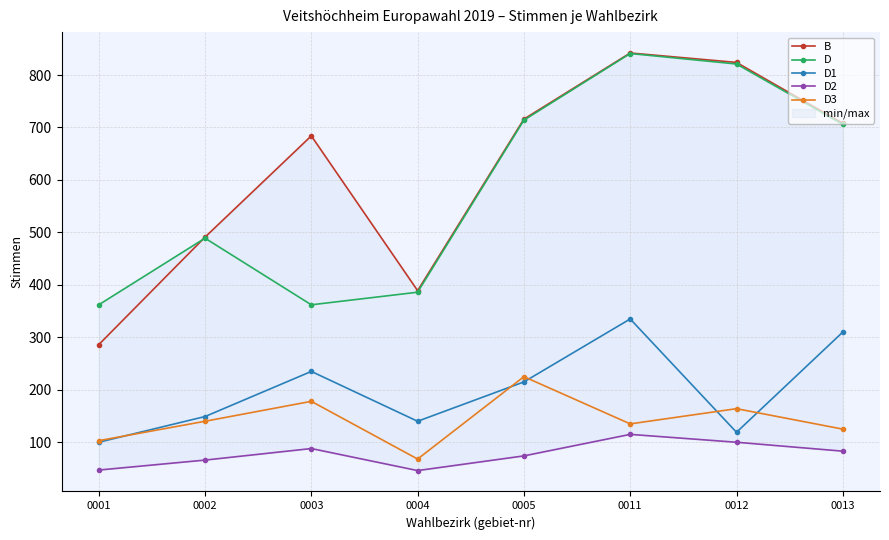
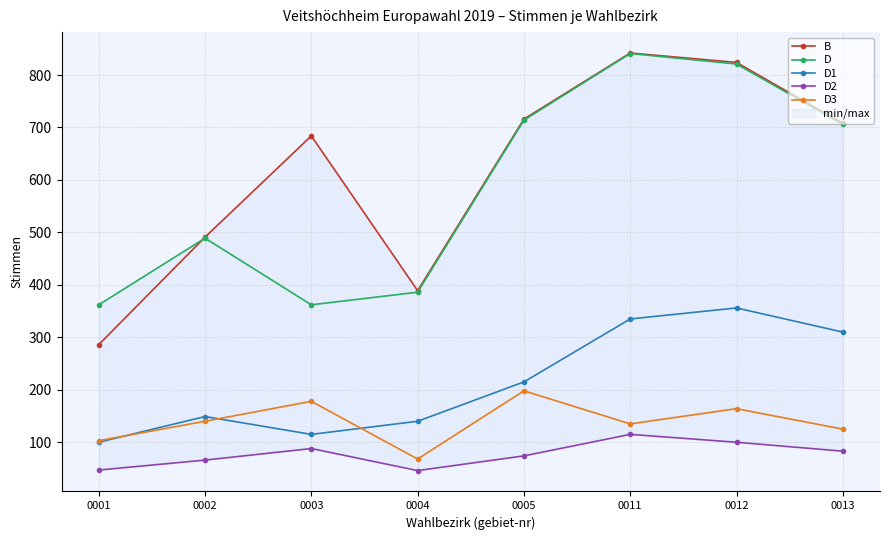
  {
    "B": {
      "0001": 290
    },
    "D": {
      "0003": 360
    },
    "D1": {
      "0002": 150,
-     "0003": 240,
+     "0003": 120,
      "0004": 140,
      "0005": 220,
      "0011": 340,
-     "0012": 120,
+     "0012": 360,
      "0013": 310
    },
    "D2": {
      "0001": 50,
      "0002": 70,
      "0003": 90,
      "0004": 50,
      "0005": 70,
      "0011": 120,
      "0012": 100,
      "0013": 80
    },
    "D3": {
      "0002": 140,
      "0003": 180,
      "0004": 70,
-     "0005": 230,
+     "0005": 200,
      "0011": 140,
      "0012": 160,
      "0013": 130
    }
  }
